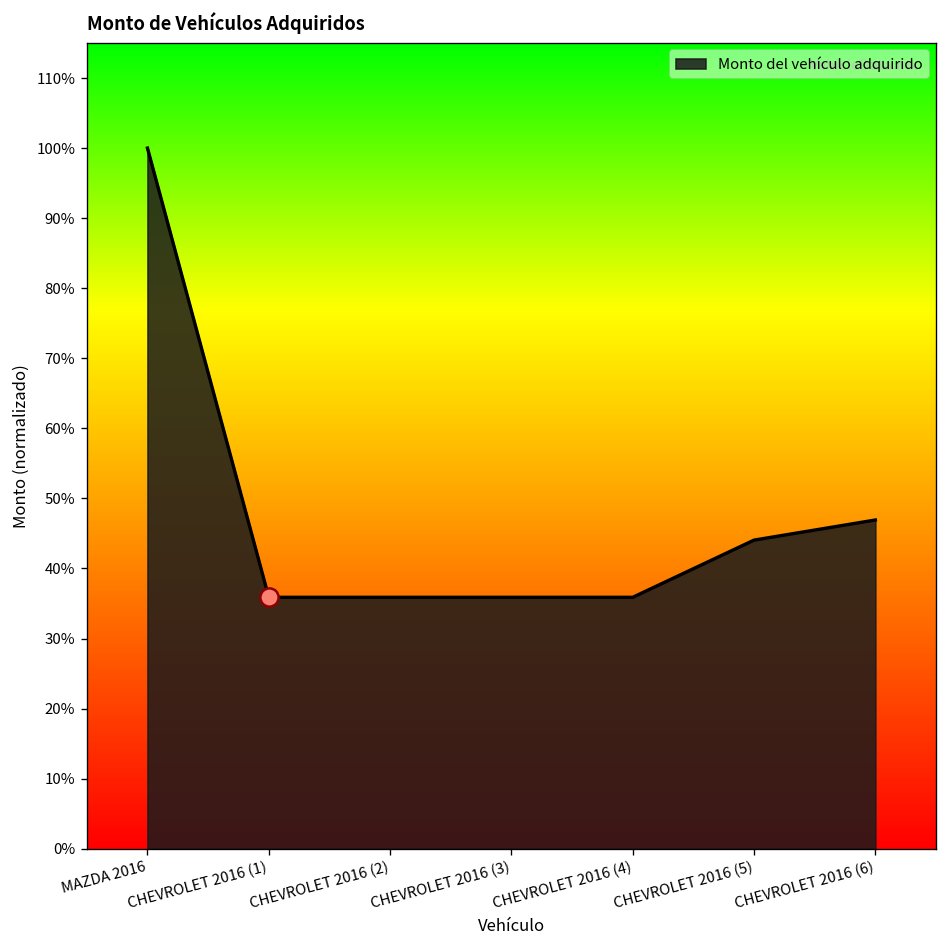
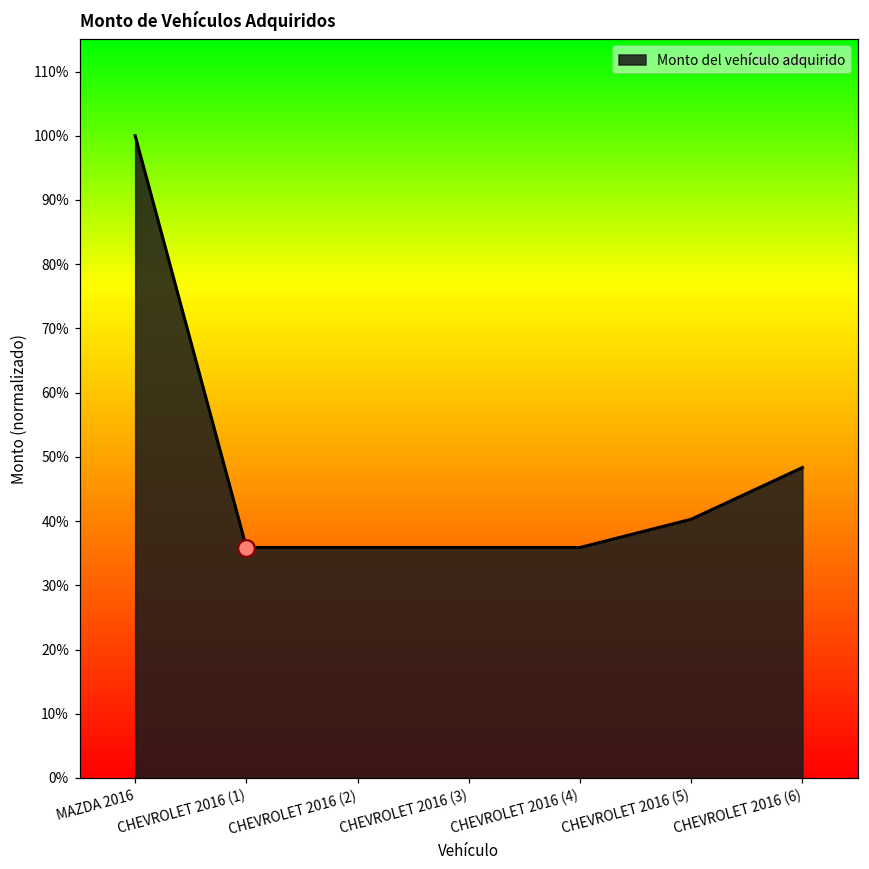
  {
    "Monto del vehículo adquirido": {
      "MAZDA 2016": "100%",
      "CHEVROLET 2016 (2)": "36%",
      "CHEVROLET 2016 (3)": "36%",
      "CHEVROLET 2016 (4)": "36%",
-     "CHEVROLET 2016 (5)": "44%",
-     "CHEVROLET 2016 (6)": "47%"
+     "CHEVROLET 2016 (5)": "40%",
+     "CHEVROLET 2016 (6)": "48%"
    }
  }
